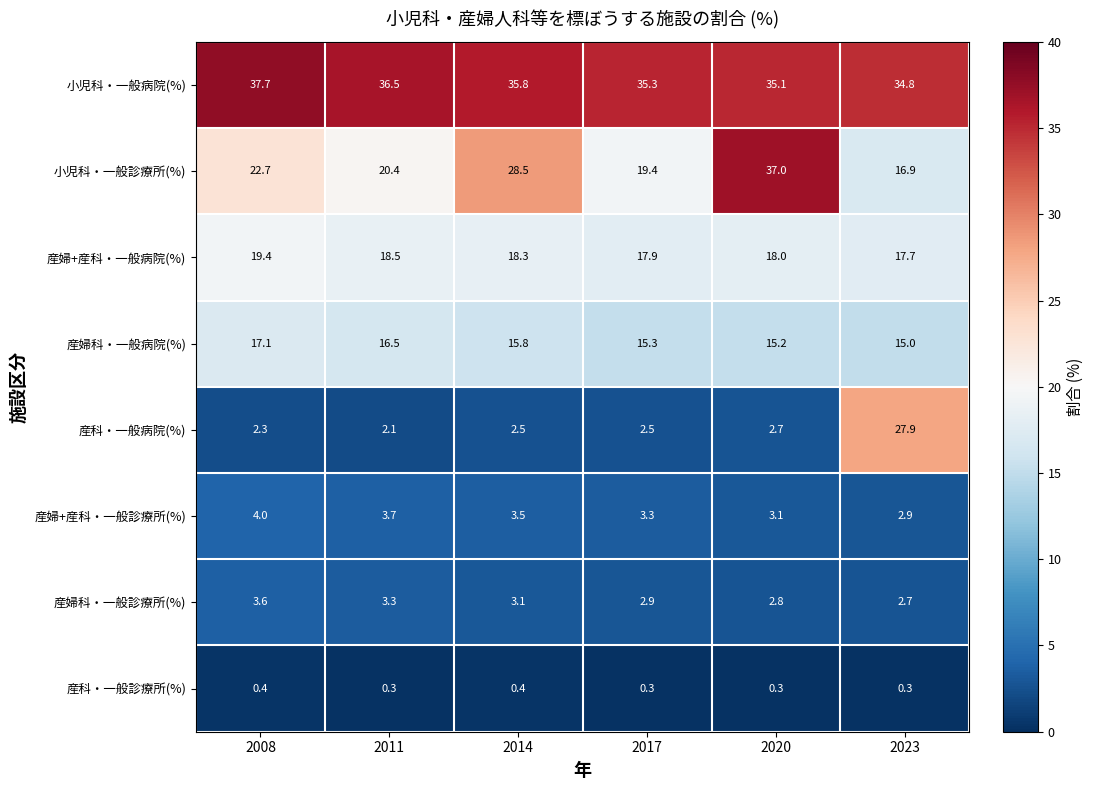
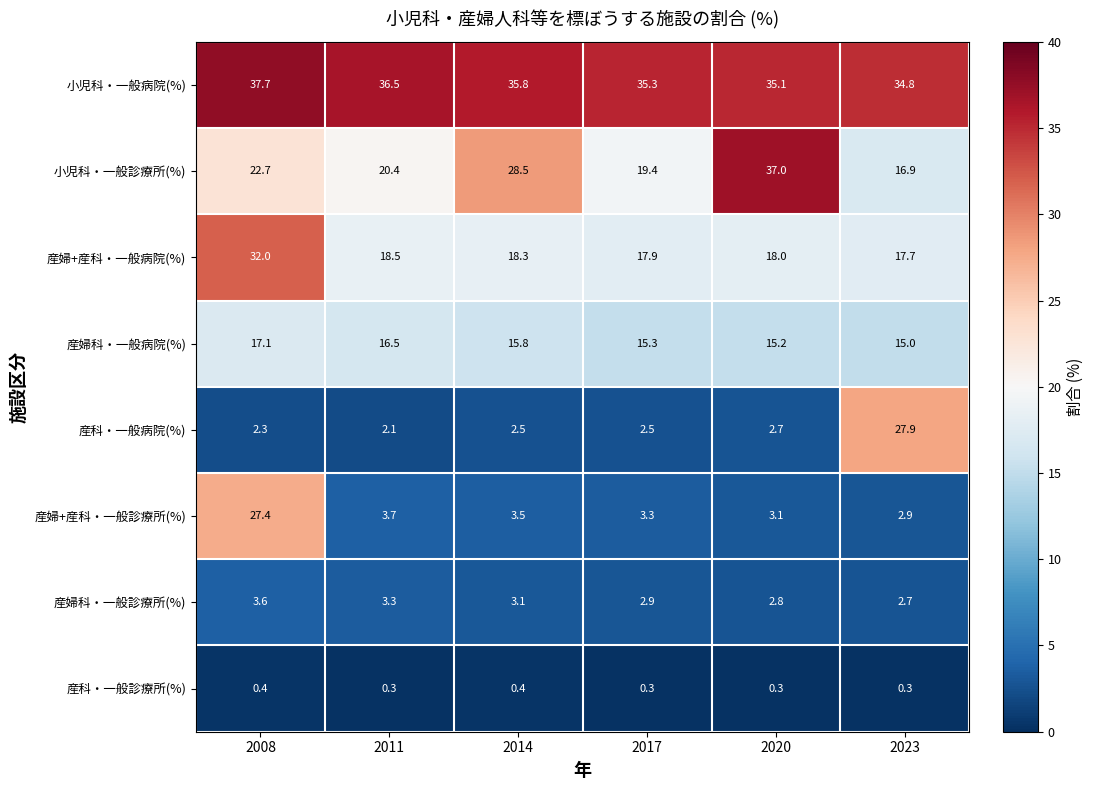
  {
    "小児科・一般病院(%)": {
      "2008": 37.7,
      "2011": 36.5,
      "2014": 35.8,
      "2017": 35.3,
      "2020": 35.1,
      "2023": 34.8
    },
    "小児科・一般診療所(%)": {
      "2008": 22.7,
      "2011": 20.4,
      "2014": 28.5,
      "2017": 19.4,
      "2020": 37.0,
      "2023": 16.9
    },
    "産婦+産科・一般病院(%)": {
-     "2008": 19.4,
+     "2008": 32.0,
      "2011": 18.5,
      "2014": 18.3,
      "2017": 17.9,
      "2020": 18.0,
      "2023": 17.7
    },
    "産婦科・一般病院(%)": {
      "2008": 17.1,
      "2011": 16.5,
      "2014": 15.8,
      "2017": 15.3,
      "2020": 15.2,
      "2023": 15.0
    },
    "産科・一般病院(%)": {
      "2008": 2.3,
      "2011": 2.1,
      "2014": 2.5,
      "2017": 2.5,
      "2020": 2.7,
      "2023": 27.9
    },
    "産婦+産科・一般診療所(%)": {
-     "2008": 4.0,
+     "2008": 27.4,
      "2011": 3.7,
      "2014": 3.5,
      "2017": 3.3,
      "2020": 3.1,
      "2023": 2.9
    },
    "産婦科・一般診療所(%)": {
      "2008": 3.6,
      "2011": 3.3,
      "2014": 3.1,
      "2017": 2.9,
      "2020": 2.8,
      "2023": 2.7
    },
    "産科・一般診療所(%)": {
      "2008": 0.4,
      "2011": 0.3,
      "2014": 0.4,
      "2017": 0.3,
      "2020": 0.3,
      "2023": 0.3
    }
  }
